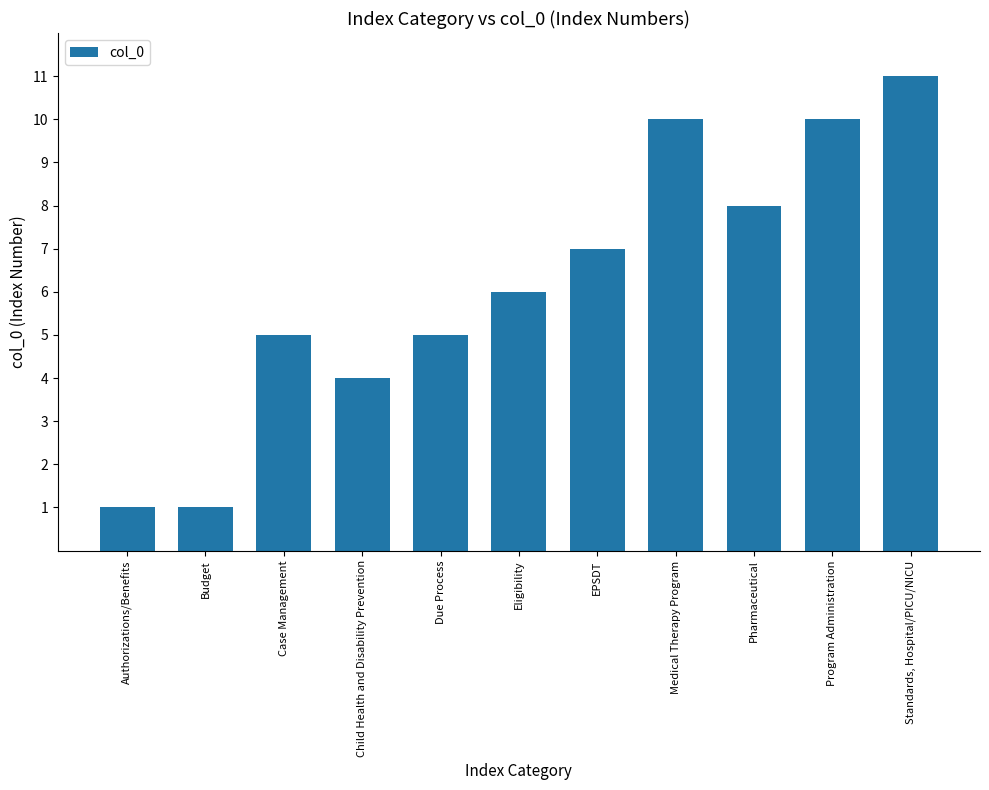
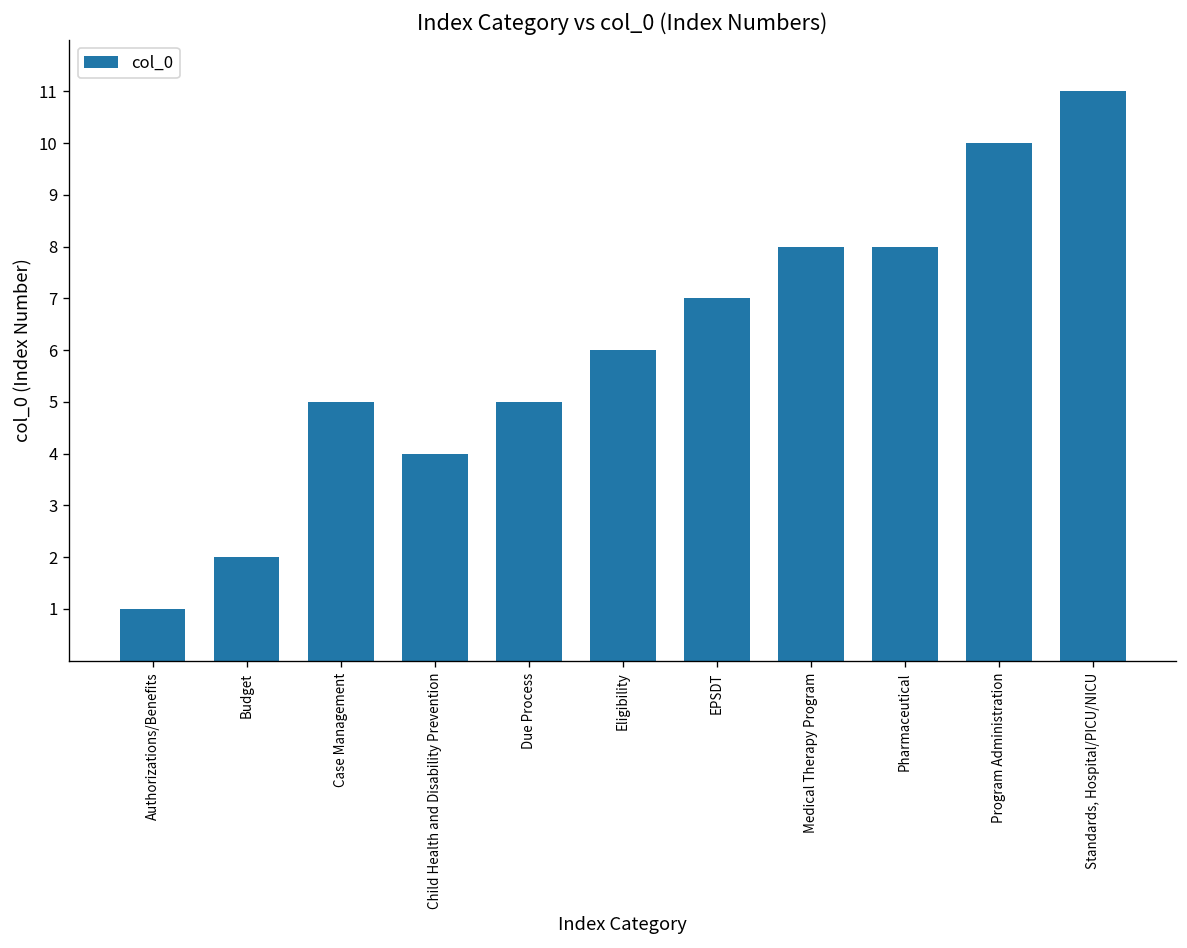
  {
    "Authorizations/Benefits": 1,
-   "Budget": 1,
+   "Budget": 2,
    "Case Management": 5,
    "Child Health and Disability Prevention": 4,
    "Due Process": 5,
    "Eligibility": 6,
    "EPSDT": 7,
-   "Medical Therapy Program": 10,
+   "Medical Therapy Program": 8,
    "Pharmaceutical": 8,
    "Program Administration": 10,
    "Standards, Hospital/PICU/NICU": 11
  }
